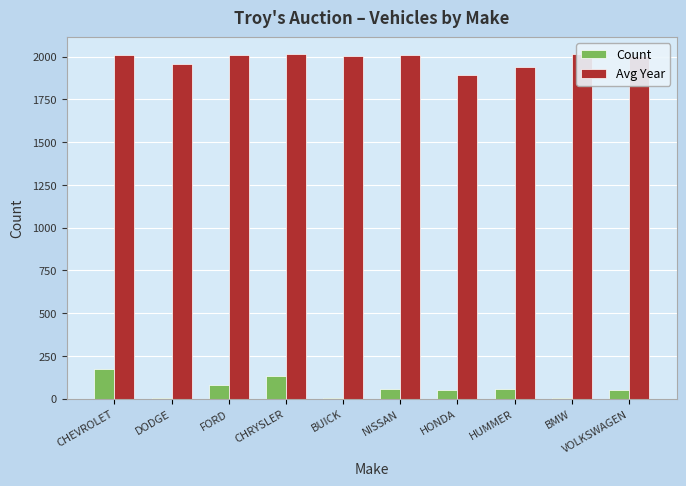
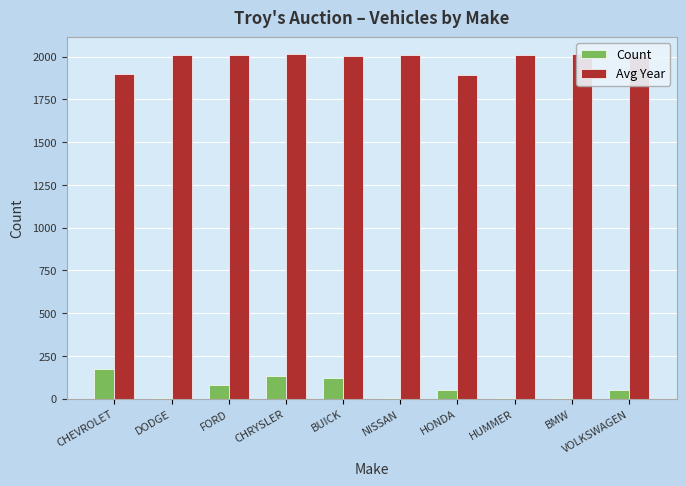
  {
    "Count": {
      "CHEVROLET": 180,
      "FORD": 80,
      "CHRYSLER": 140,
-     "BUICK": 0,
-     "NISSAN": 60,
+     "BUICK": 120,
+     "NISSAN": 0,
      "HONDA": 50,
-     "HUMMER": 60,
+     "HUMMER": 0,
      "VOLKSWAGEN": 50
    },
    "Avg Year": {
-     "CHEVROLET": 2010,
-     "DODGE": 1960,
+     "CHEVROLET": 1900,
+     "DODGE": 2010,
      "FORD": 2010,
      "CHRYSLER": 2010,
      "BUICK": 2010,
      "NISSAN": 2010,
      "HONDA": 1890,
-     "HUMMER": 1940
+     "HUMMER": 2010
    }
  }
